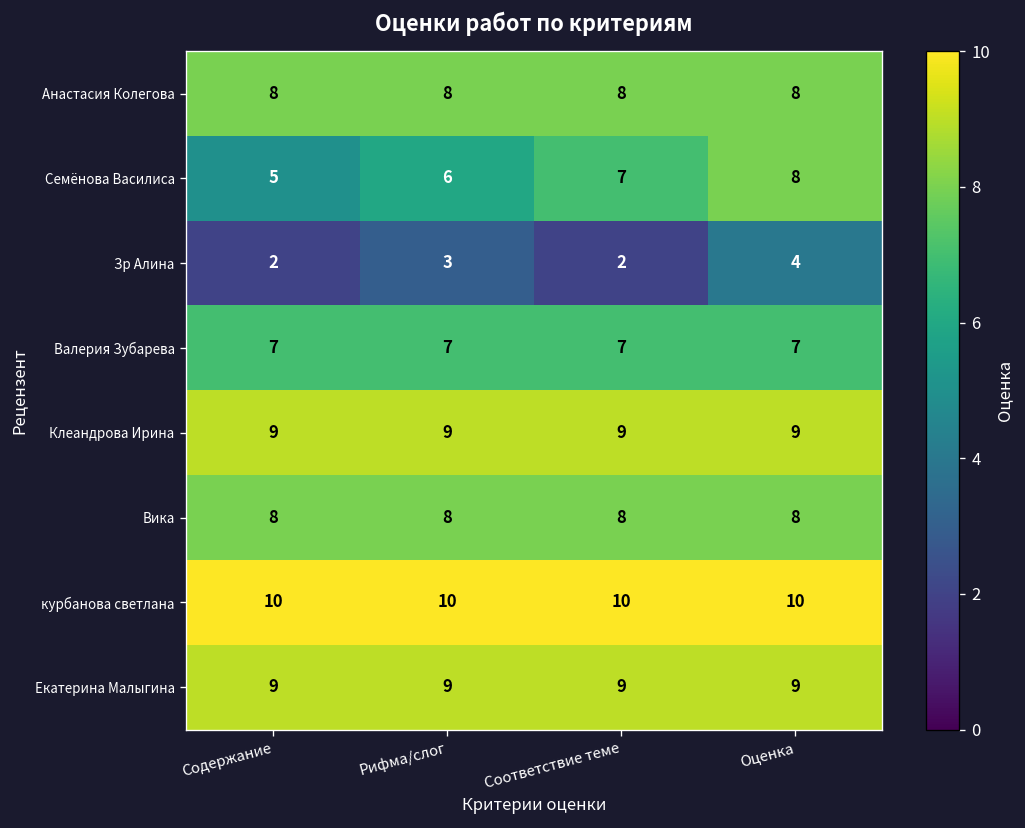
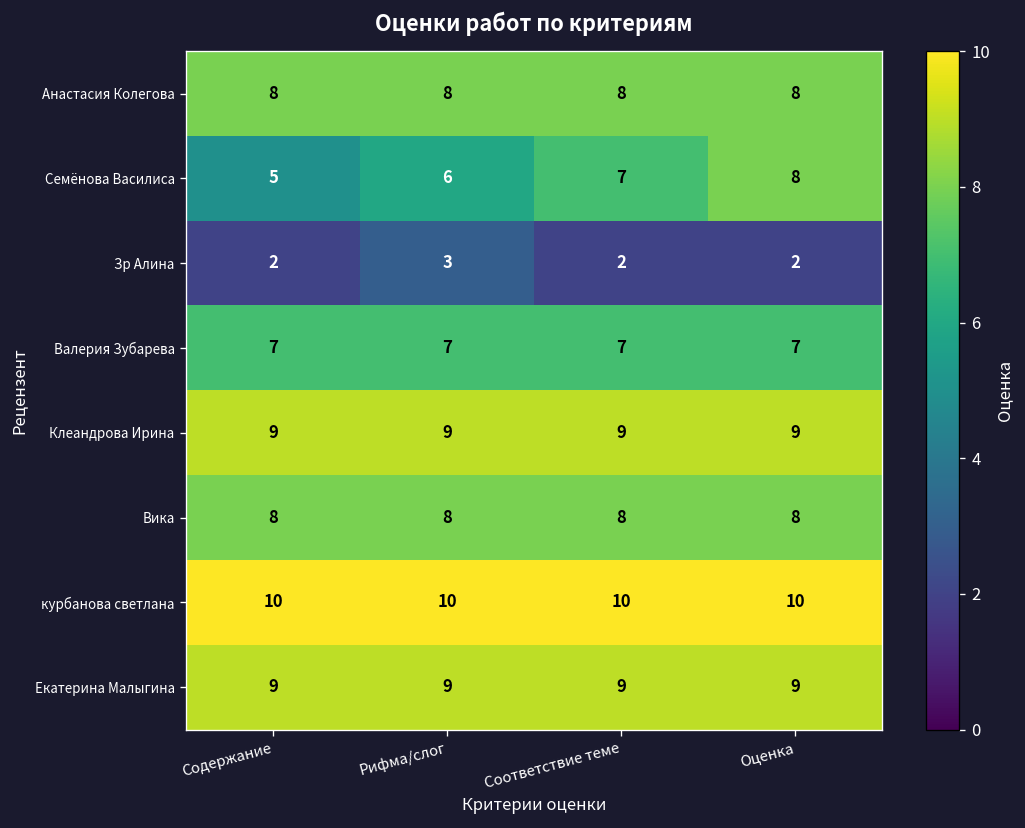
  {
    "Анастасия Колегова": {
      "Содержание": 8,
      "Рифма/слог": 8,
      "Соответствие теме": 8,
      "Оценка": 8
    },
    "Семёнова Василиса": {
      "Содержание": 5,
      "Рифма/слог": 6,
      "Соответствие теме": 7,
      "Оценка": 8
    },
    "Зр Алина": {
      "Содержание": 2,
      "Рифма/слог": 3,
      "Соответствие теме": 2,
-     "Оценка": 4
+     "Оценка": 2
    },
    "Валерия Зубарева": {
      "Содержание": 7,
      "Рифма/слог": 7,
      "Соответствие теме": 7,
      "Оценка": 7
    },
    "Клеандрова Ирина": {
      "Содержание": 9,
      "Рифма/слог": 9,
      "Соответствие теме": 9,
      "Оценка": 9
    },
    "Вика": {
      "Содержание": 8,
      "Рифма/слог": 8,
      "Соответствие теме": 8,
      "Оценка": 8
    },
    "курбанова светлана": {
      "Содержание": 10,
      "Рифма/слог": 10,
      "Соответствие теме": 10,
      "Оценка": 10
    },
    "Екатерина Малыгина": {
      "Содержание": 9,
      "Рифма/слог": 9,
      "Соответствие теме": 9,
      "Оценка": 9
    }
  }
